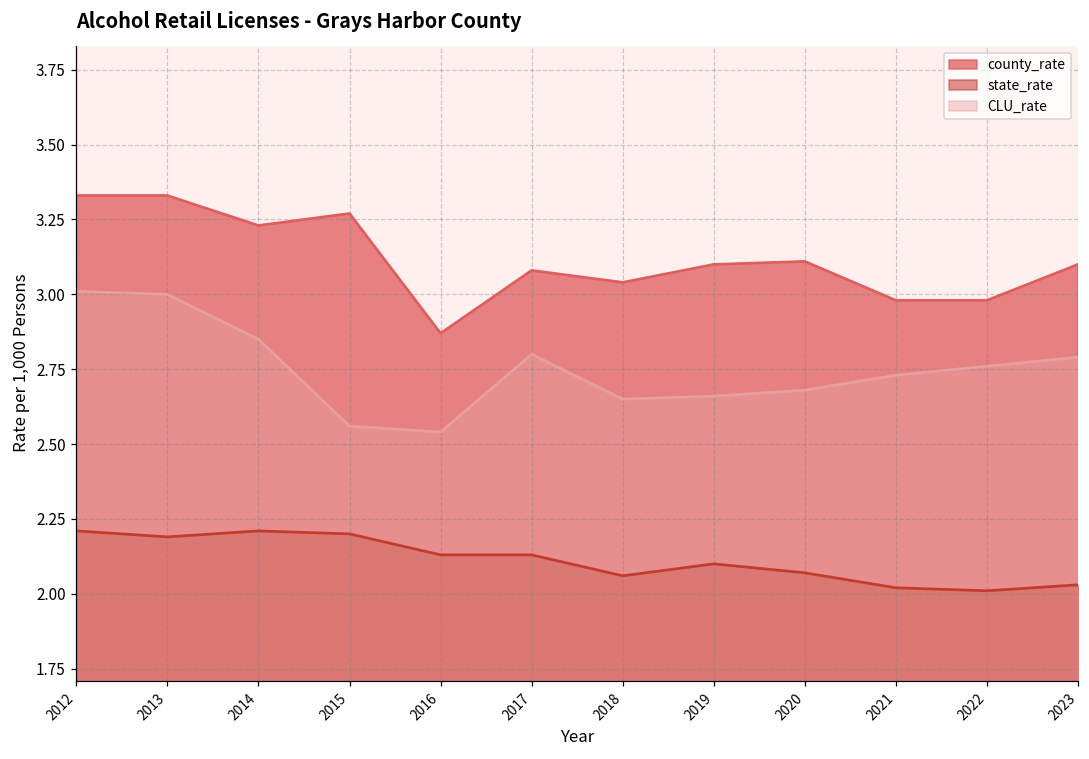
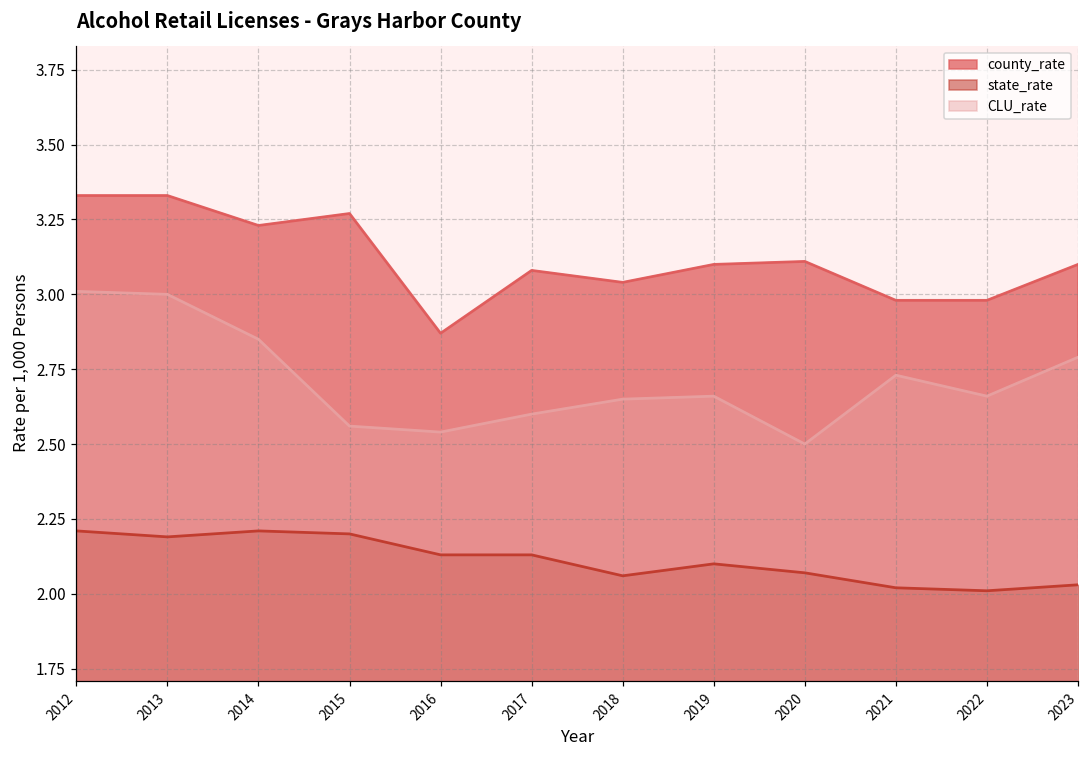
  {
    "CLU_rate": {
      "2012": 3.01,
      "2013": 3.00,
      "2014": 2.85,
      "2015": 2.56,
      "2016": 2.54,
-     "2017": 2.8,
+     "2017": 2.6,
      "2018": 2.65,
      "2019": 2.66,
-     "2020": 2.68,
+     "2020": 2.50,
      "2021": 2.73,
-     "2022": 2.76,
+     "2022": 2.66,
      "2023": 2.79
    }
  }
